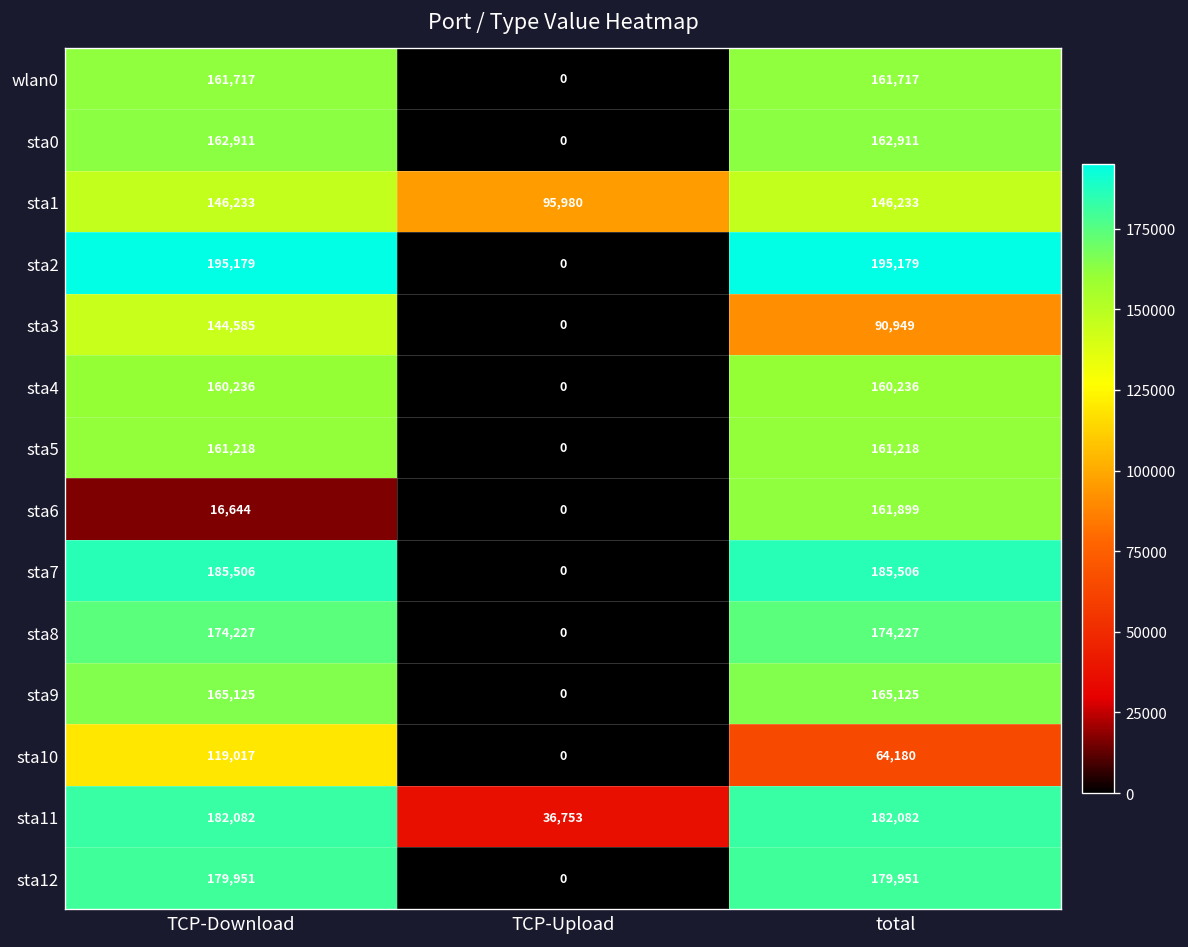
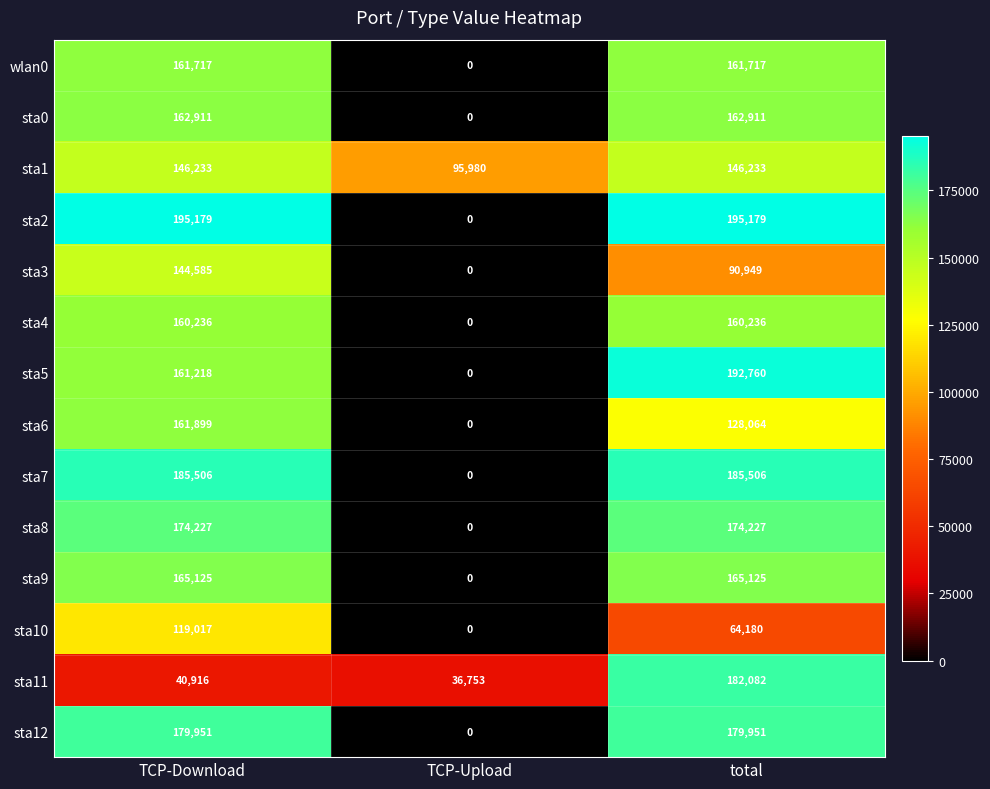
  {
    "wlan0": {
      "TCP-Download": "161,717",
      "TCP-Upload": "0",
      "total": "161,717"
    },
    "sta0": {
      "TCP-Download": "162,911",
      "TCP-Upload": "0",
      "total": "162,911"
    },
    "sta1": {
      "TCP-Download": "146,233",
      "TCP-Upload": "95,980",
      "total": "146,233"
    },
    "sta2": {
      "TCP-Download": "195,179",
      "TCP-Upload": "0",
      "total": "195,179"
    },
    "sta3": {
      "TCP-Download": "144,585",
      "TCP-Upload": "0",
      "total": "90,949"
    },
    "sta4": {
      "TCP-Download": "160,236",
      "TCP-Upload": "0",
      "total": "160,236"
    },
    "sta5": {
      "TCP-Download": "161,218",
      "TCP-Upload": "0",
-     "total": "161,218"
+     "total": "192,760"
    },
    "sta6": {
-     "TCP-Download": "16,644",
+     "TCP-Download": "161,899",
      "TCP-Upload": "0",
-     "total": "161,899"
+     "total": "128,064"
    },
    "sta7": {
      "TCP-Download": "185,506",
      "TCP-Upload": "0",
      "total": "185,506"
    },
    "sta8": {
      "TCP-Download": "174,227",
      "TCP-Upload": "0",
      "total": "174,227"
    },
    "sta9": {
      "TCP-Download": "165,125",
      "TCP-Upload": "0",
      "total": "165,125"
    },
    "sta10": {
      "TCP-Download": "119,017",
      "TCP-Upload": "0",
      "total": "64,180"
    },
    "sta11": {
-     "TCP-Download": "182,082",
+     "TCP-Download": "40,916",
      "TCP-Upload": "36,753",
      "total": "182,082"
    },
    "sta12": {
      "TCP-Download": "179,951",
      "TCP-Upload": "0",
      "total": "179,951"
    }
  }
